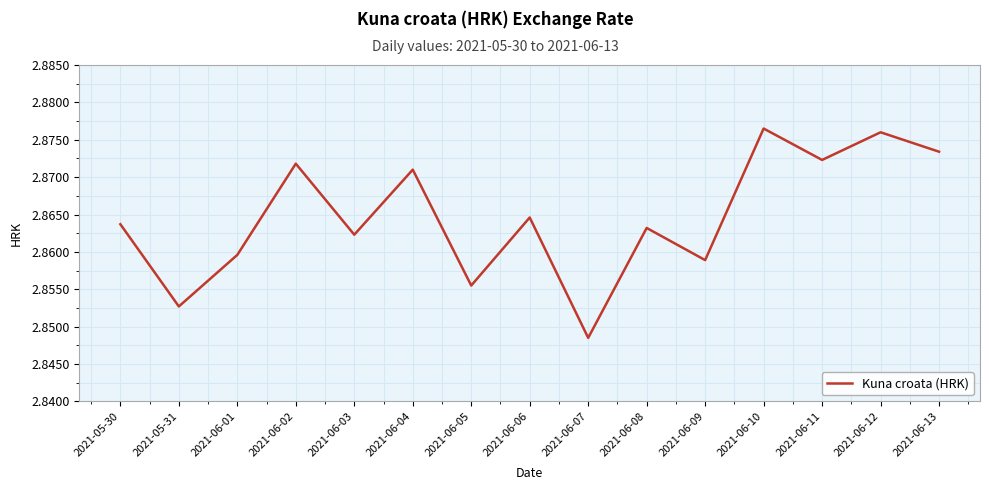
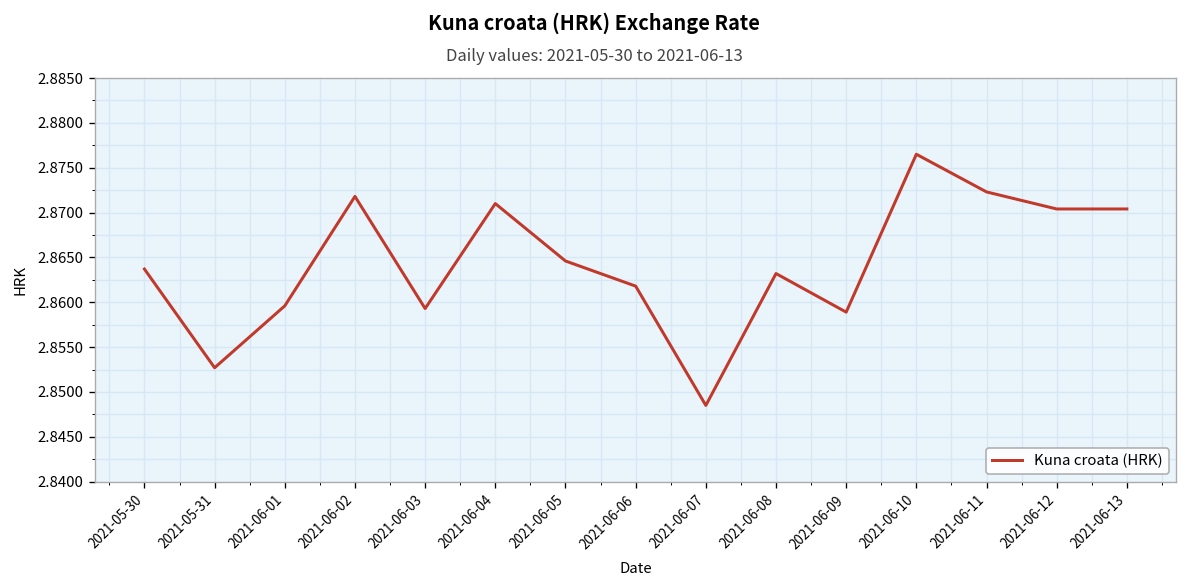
  {
    "2021-05-30": 2.864,
    "2021-05-31": 2.853,
    "2021-06-01": 2.860,
    "2021-06-02": 2.872,
-   "2021-06-03": 2.862,
+   "2021-06-03": 2.859,
    "2021-06-04": 2.871,
-   "2021-06-05": 2.856,
-   "2021-06-06": 2.865,
+   "2021-06-05": 2.865,
+   "2021-06-06": 2.862,
    "2021-06-07": 2.849,
    "2021-06-08": 2.863,
    "2021-06-09": 2.859,
    "2021-06-10": 2.877,
    "2021-06-11": 2.872,
-   "2021-06-12": 2.876,
-   "2021-06-13": 2.873
+   "2021-06-12": 2.870,
+   "2021-06-13": 2.870
  }
